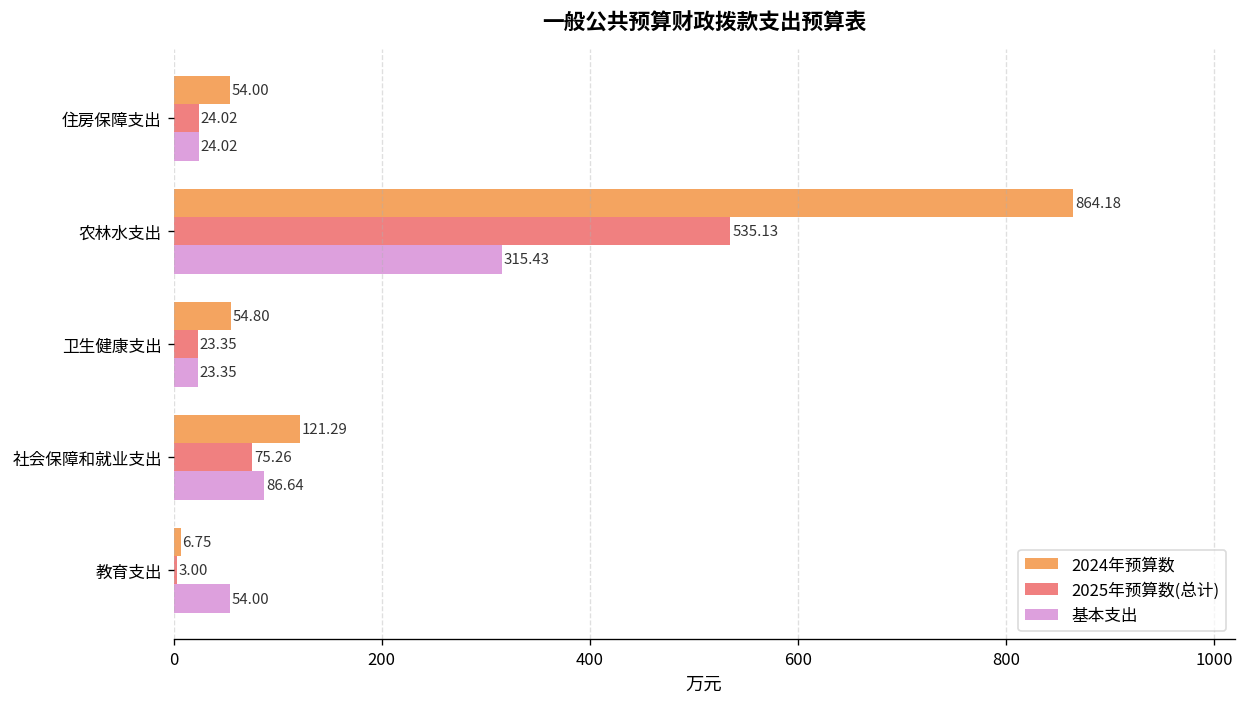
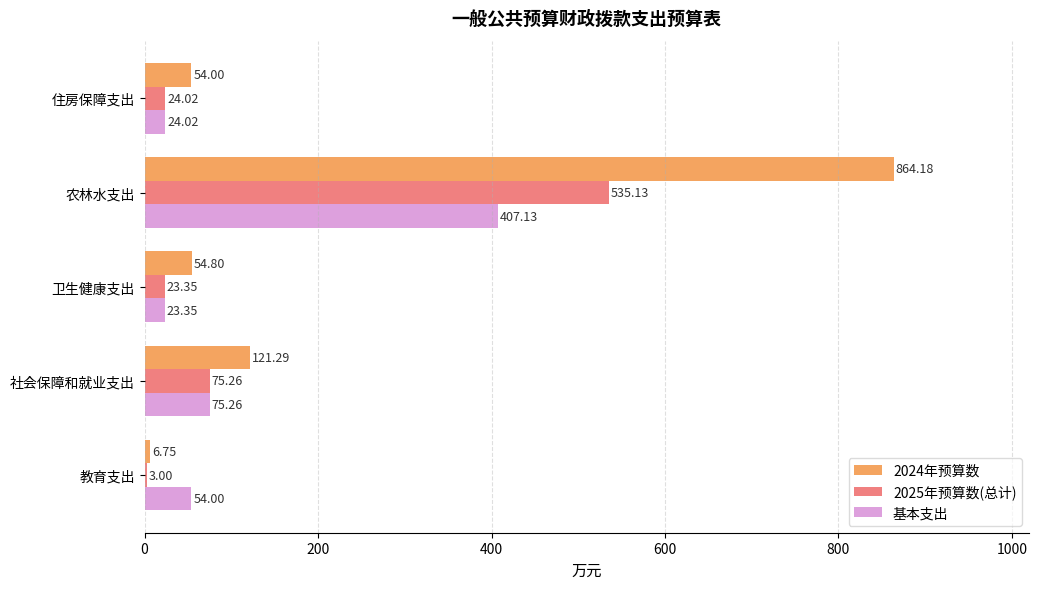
  {
    "基本支出": {
      "住房保障支出": 24.02,
-     "农林水支出": 315.43,
+     "农林水支出": 407.13,
      "卫生健康支出": 23.35,
-     "社会保障和就业支出": 86.64,
+     "社会保障和就业支出": 75.26,
      "教育支出": 54.00
    }
  }
